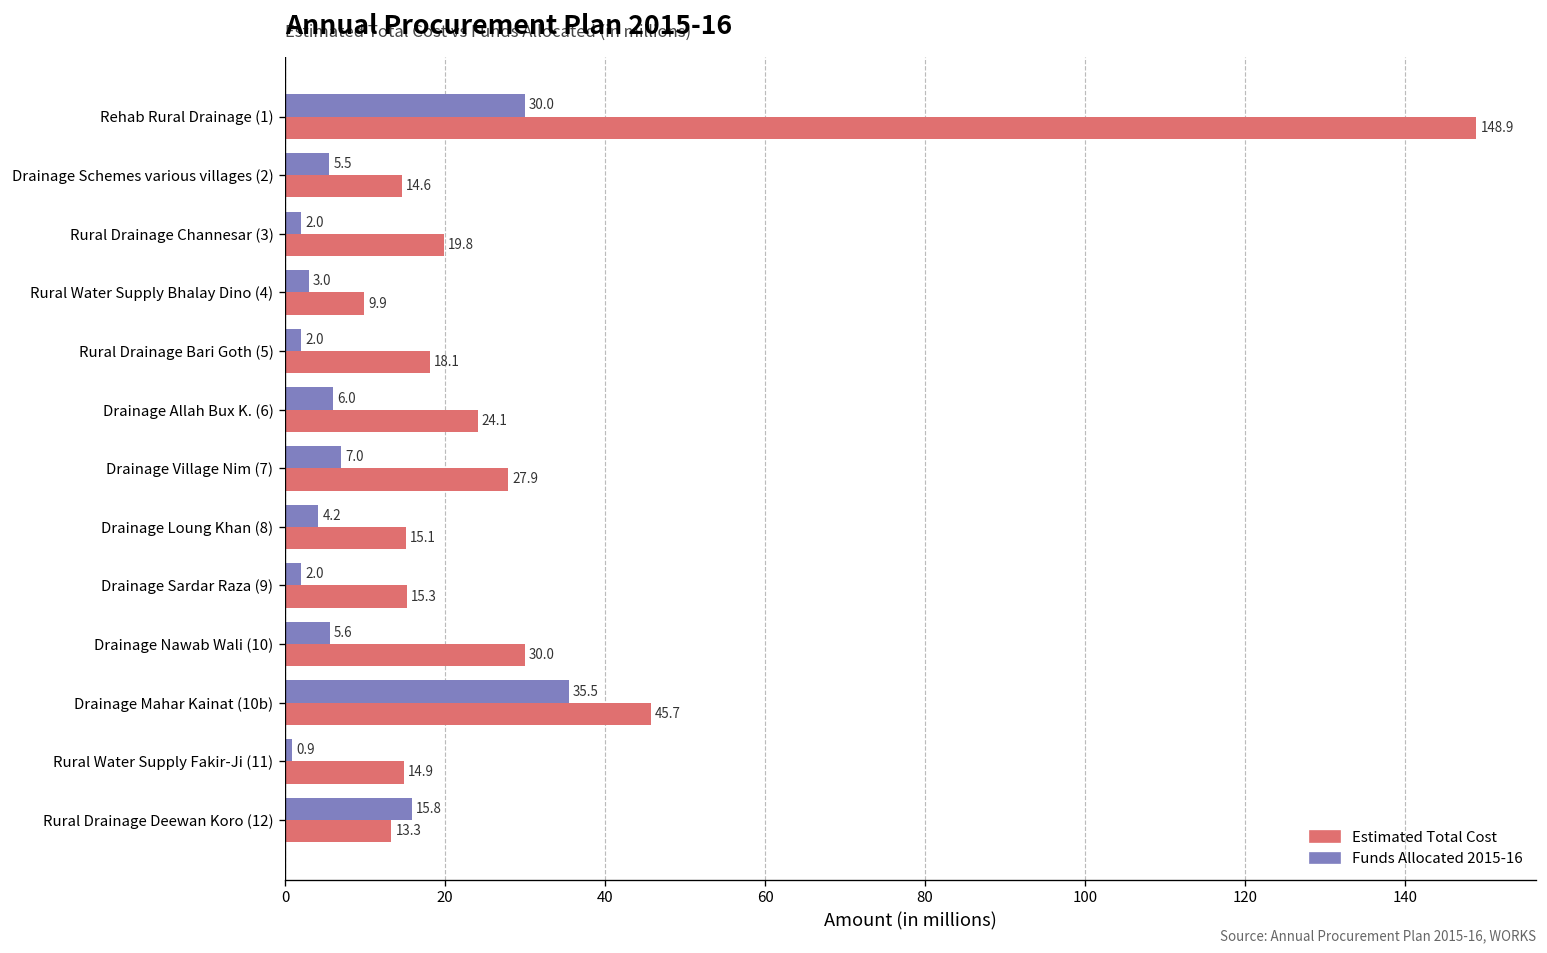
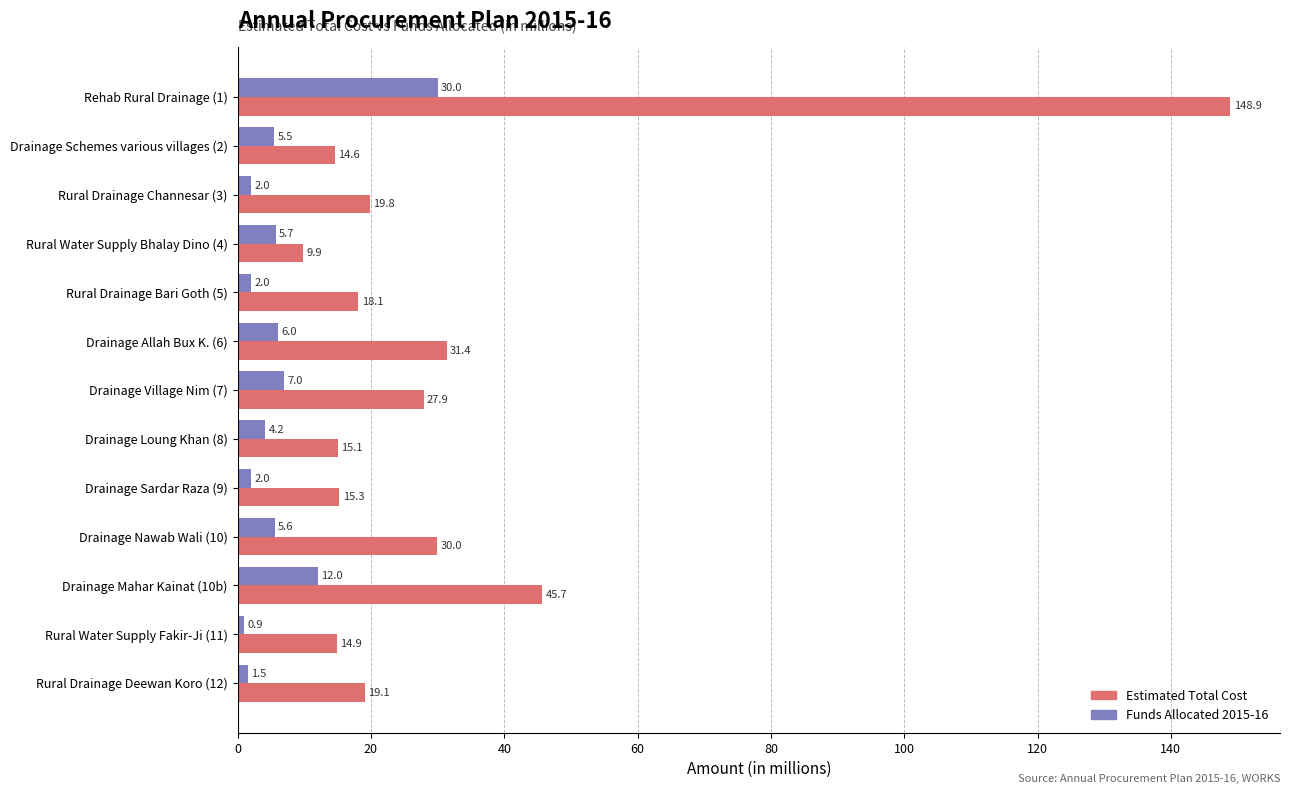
  {
    "Estimated Total Cost": {
      "Rehab Rural Drainage (1)": 148.9,
      "Drainage Schemes various villages (2)": 14.6,
      "Rural Drainage Channesar (3)": 19.8,
      "Rural Water Supply Bhalay Dino (4)": 9.9,
      "Rural Drainage Bari Goth (5)": 18.1,
-     "Drainage Allah Bux K. (6)": 24.1,
+     "Drainage Allah Bux K. (6)": 31.4,
      "Drainage Village Nim (7)": 27.9,
      "Drainage Loung Khan (8)": 15.1,
      "Drainage Sardar Raza (9)": 15.3,
      "Drainage Nawab Wali (10)": 30.0,
      "Drainage Mahar Kainat (10b)": 45.7,
      "Rural Water Supply Fakir-Ji (11)": 14.9,
-     "Rural Drainage Deewan Koro (12)": 13.3
+     "Rural Drainage Deewan Koro (12)": 19.1
    },
    "Funds Allocated 2015-16": {
      "Rehab Rural Drainage (1)": 30.0,
      "Drainage Schemes various villages (2)": 5.5,
      "Rural Drainage Channesar (3)": 2.0,
-     "Rural Water Supply Bhalay Dino (4)": 3.0,
+     "Rural Water Supply Bhalay Dino (4)": 5.7,
      "Rural Drainage Bari Goth (5)": 2.0,
      "Drainage Allah Bux K. (6)": 6.0,
      "Drainage Village Nim (7)": 7.0,
      "Drainage Loung Khan (8)": 4.2,
      "Drainage Sardar Raza (9)": 2.0,
      "Drainage Nawab Wali (10)": 5.6,
-     "Drainage Mahar Kainat (10b)": 35.5,
+     "Drainage Mahar Kainat (10b)": 12.0,
      "Rural Water Supply Fakir-Ji (11)": 0.9,
-     "Rural Drainage Deewan Koro (12)": 15.8
+     "Rural Drainage Deewan Koro (12)": 1.5
    }
  }
